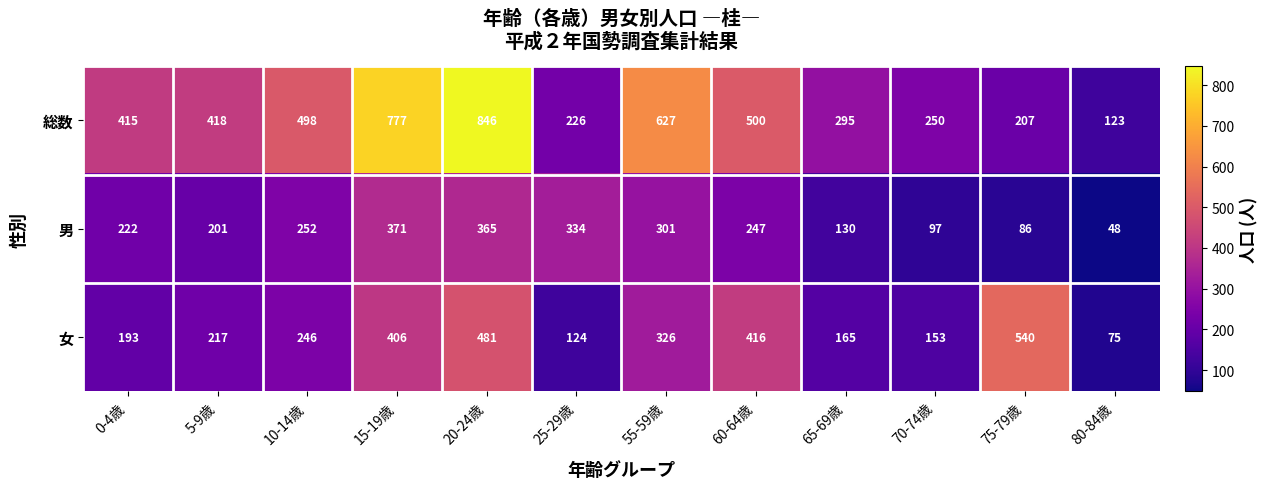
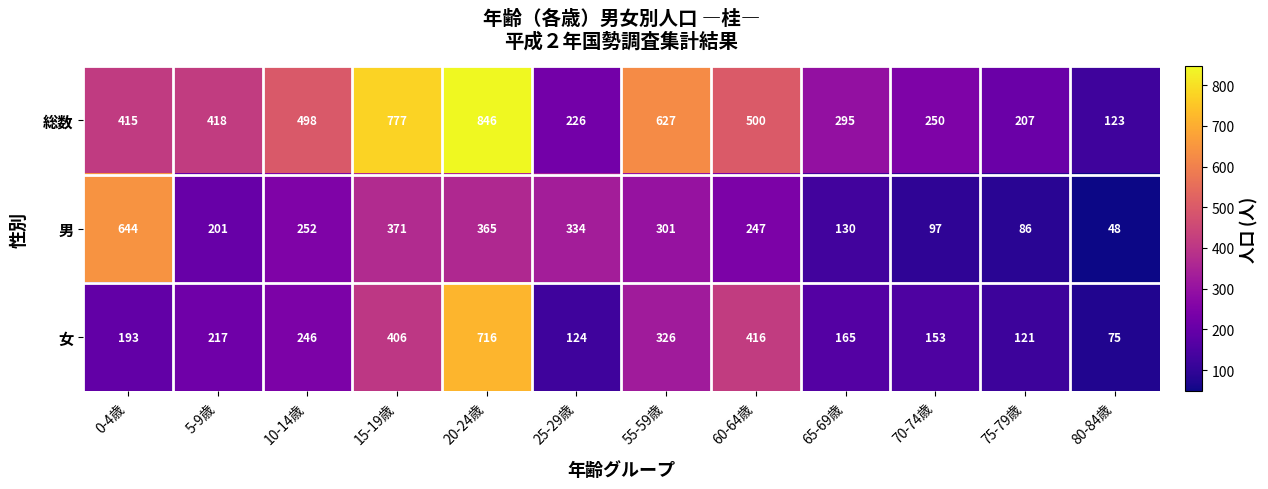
  {
    "総数": {
      "0-4歳": 415,
      "5-9歳": 418,
      "10-14歳": 498,
      "15-19歳": 777,
      "20-24歳": 846,
      "25-29歳": 226,
      "55-59歳": 627,
      "60-64歳": 500,
      "65-69歳": 295,
      "70-74歳": 250,
      "75-79歳": 207,
      "80-84歳": 123
    },
    "男": {
-     "0-4歳": 222,
+     "0-4歳": 644,
      "5-9歳": 201,
      "10-14歳": 252,
      "15-19歳": 371,
      "20-24歳": 365,
      "25-29歳": 334,
      "55-59歳": 301,
      "60-64歳": 247,
      "65-69歳": 130,
      "70-74歳": 97,
      "75-79歳": 86,
      "80-84歳": 48
    },
    "女": {
      "0-4歳": 193,
      "5-9歳": 217,
      "10-14歳": 246,
      "15-19歳": 406,
-     "20-24歳": 481,
+     "20-24歳": 716,
      "25-29歳": 124,
      "55-59歳": 326,
      "60-64歳": 416,
      "65-69歳": 165,
      "70-74歳": 153,
-     "75-79歳": 540,
+     "75-79歳": 121,
      "80-84歳": 75
    }
  }
